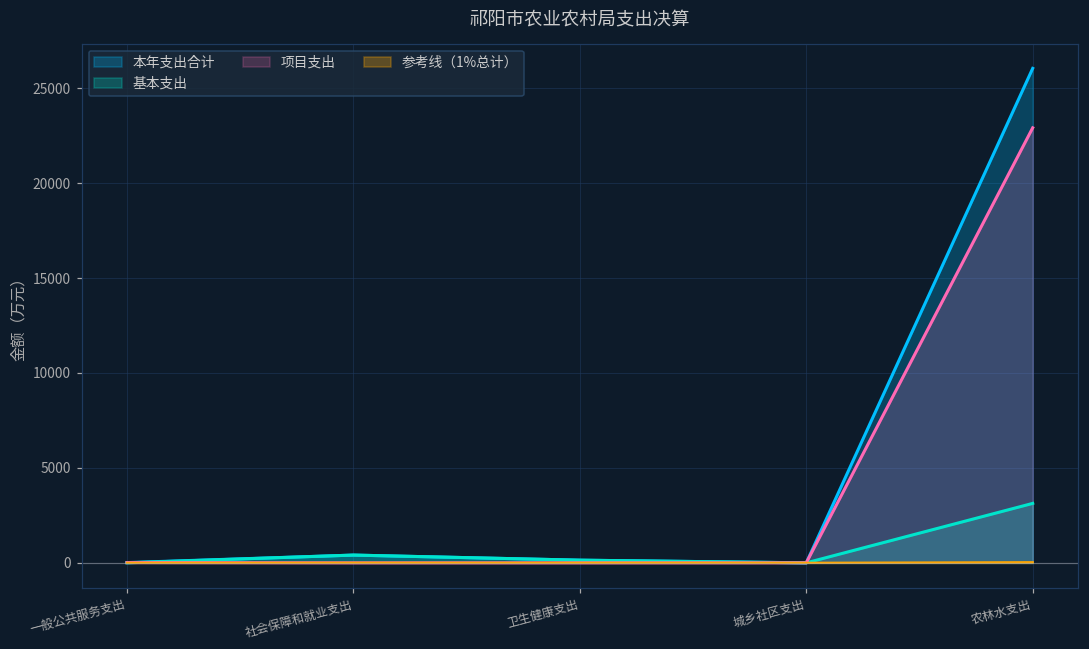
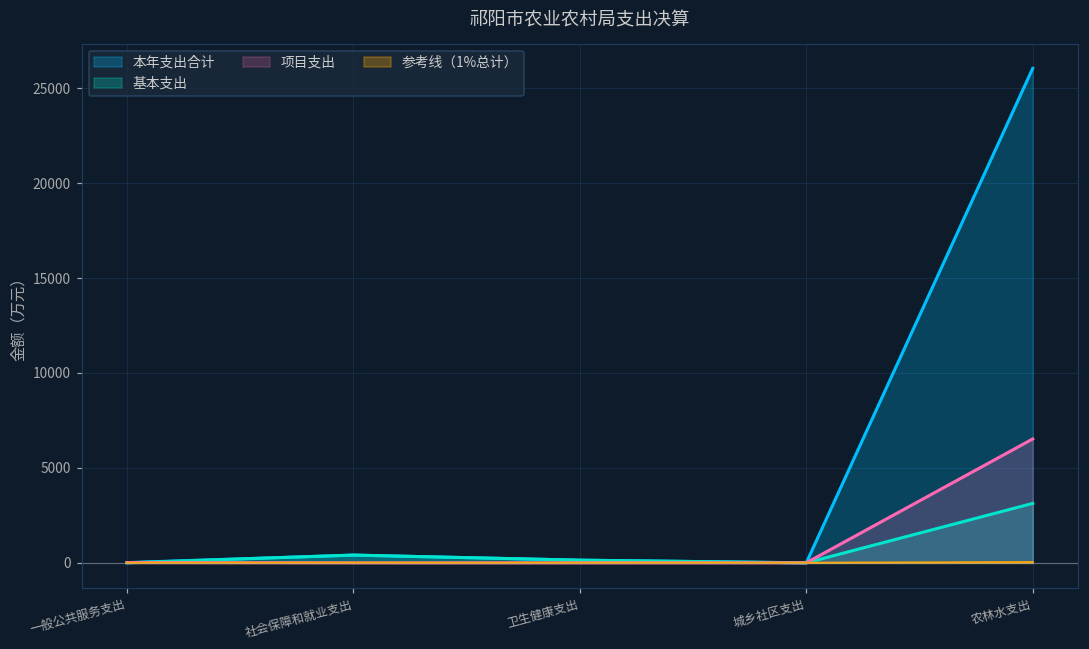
  {
    "项目支出": {
-     "农林水支出": 22900
+     "农林水支出": 6500
    },
    "参考线（1%总计）": {
      "农林水支出": 0
    }
  }
